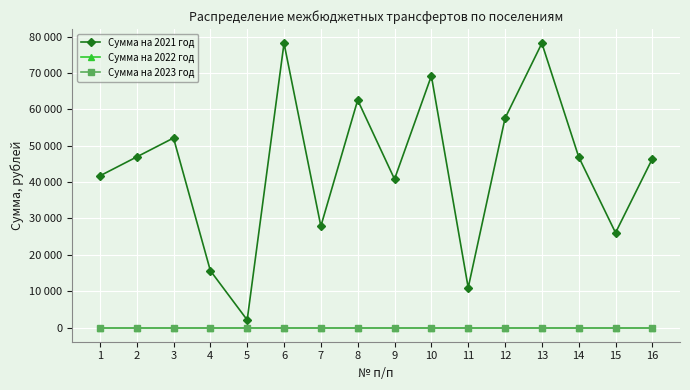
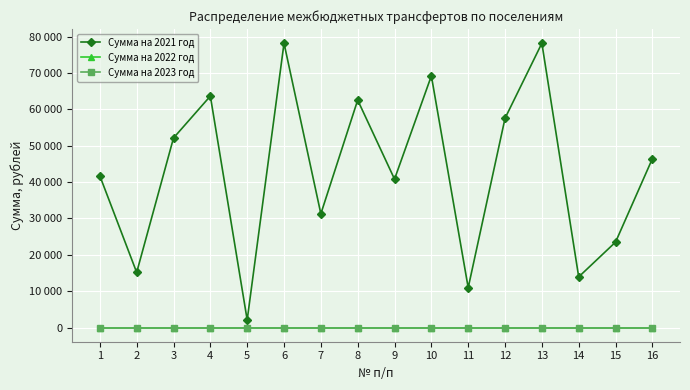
  {
    "Сумма на 2021 год": {
      "1": 42000,
-     "2": 47000,
+     "2": 15000,
      "3": 52000,
-     "4": 16000,
+     "4": 64000,
      "5": 2000,
      "6": 78000,
-     "7": 28000,
+     "7": 31000,
      "8": 63000,
      "9": 41000,
      "10": 69000,
      "11": 11000,
      "12": 58000,
      "13": 78000,
-     "14": 47000,
-     "15": 26000,
+     "14": 14000,
+     "15": 23000,
      "16": 46000
    },
    "Сумма на 2023 год": {
      "1": 0,
      "2": 0,
      "3": 0,
      "4": 0,
      "5": 0,
      "6": 0,
      "7": 0,
      "8": 0,
      "9": 0,
      "10": 0,
      "11": 0,
      "12": 0,
      "13": 0,
      "14": 0,
      "15": 0,
      "16": 0
    }
  }
